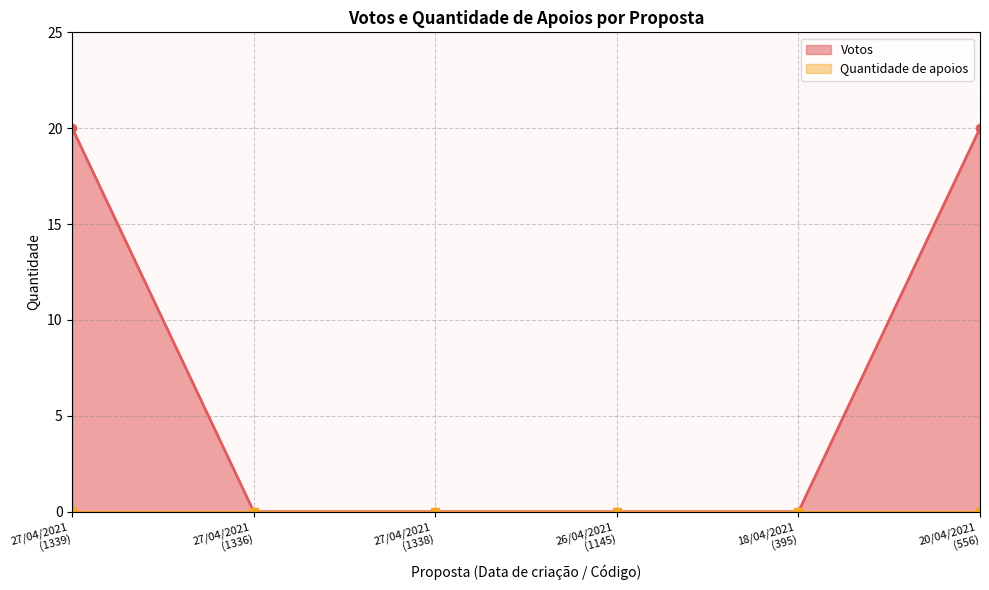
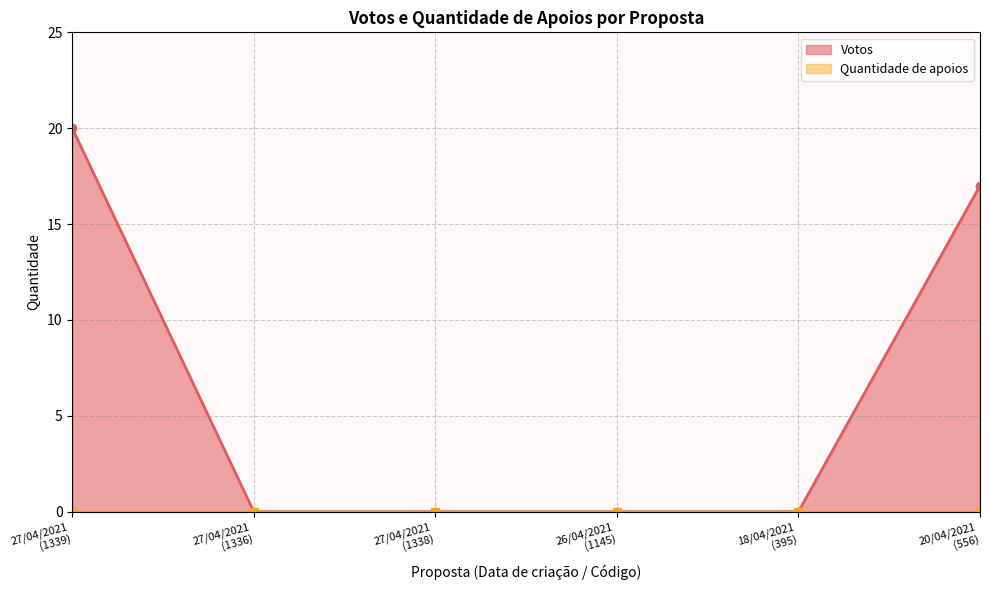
  {
    "Votos": {
      "27/04/2021 (1339)": 20,
-     "20/04/2021 (556)": 20
+     "20/04/2021 (556)": 17
    },
    "Quantidade de apoios": {
      "27/04/2021 (1339)": 0,
      "20/04/2021 (556)": 0
    }
  }
